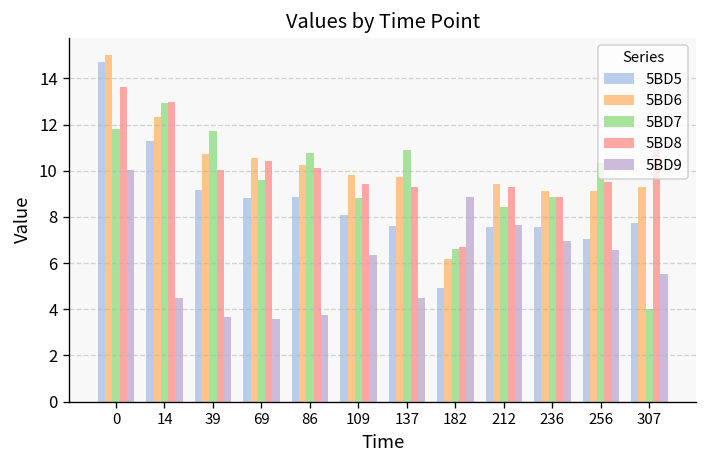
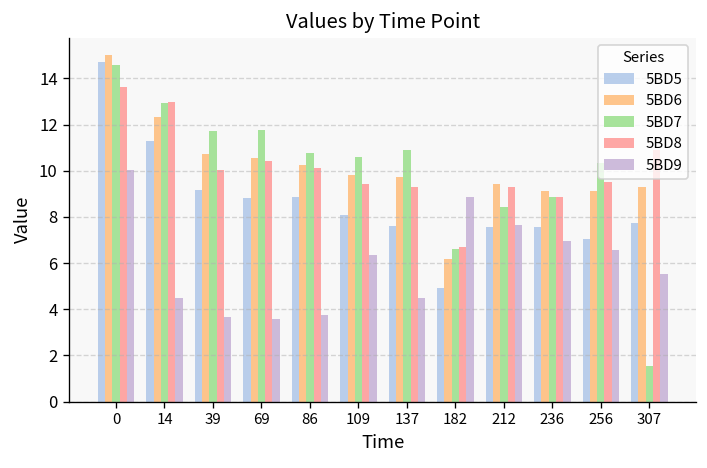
  {
    "5BD7": {
-     "0": 11.8,
+     "0": 14.6,
      "14": 12.9,
      "39": 11.7,
-     "69": 9.6,
+     "69": 11.8,
      "86": 10.8,
-     "109": 8.8,
+     "109": 10.6,
      "137": 10.9,
      "182": 6.6,
      "212": 8.4,
      "236": 8.9,
-     "307": 4.0
+     "307": 1.5
    }
  }
